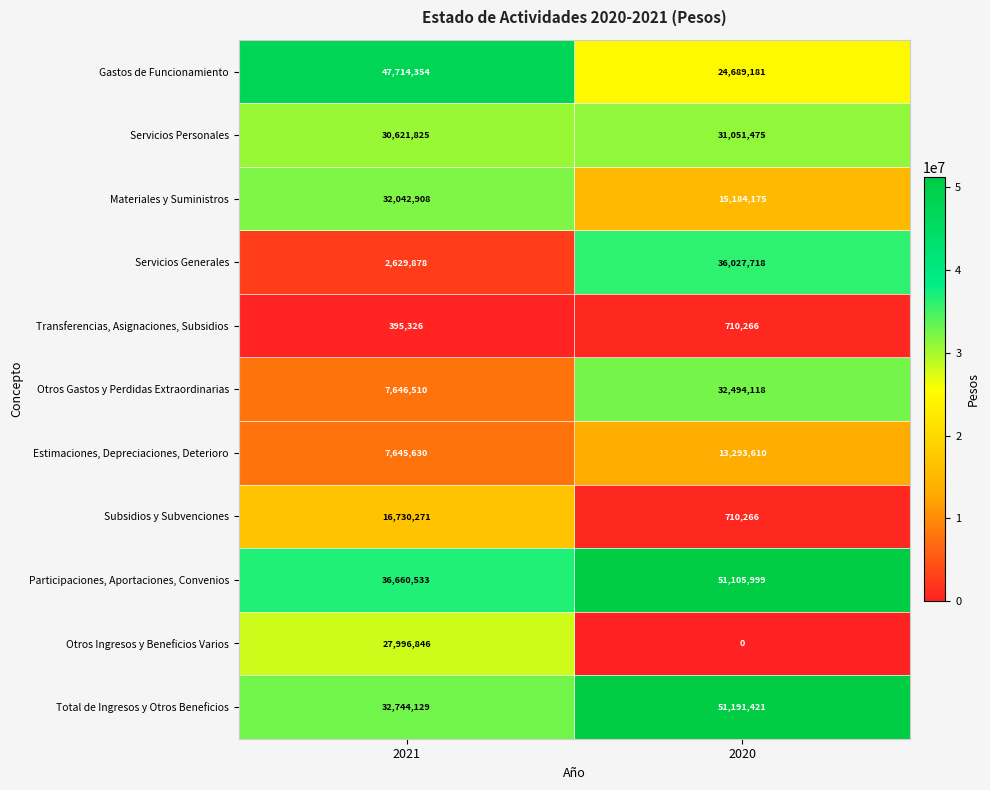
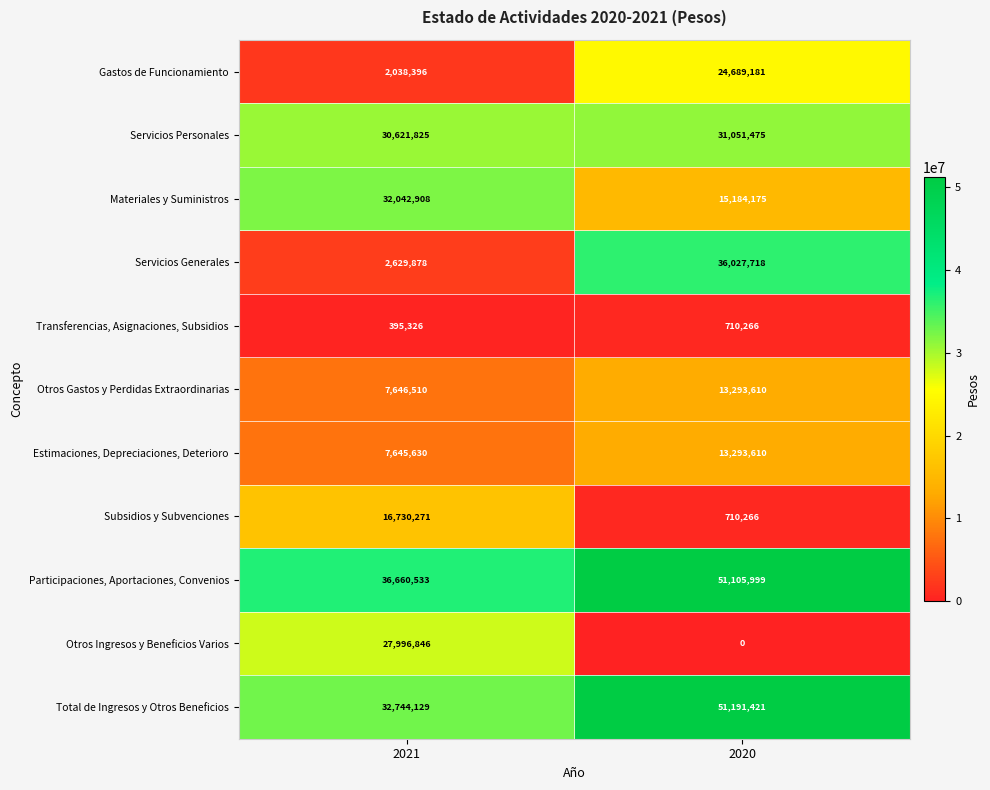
  {
    "Gastos de Funcionamiento": {
-     "2021": "47,714,354",
+     "2021": "2,038,396",
      "2020": "24,689,181"
    },
    "Servicios Personales": {
      "2021": "30,621,825",
      "2020": "31,051,475"
    },
    "Materiales y Suministros": {
      "2021": "32,042,908",
      "2020": "15,184,175"
    },
    "Servicios Generales": {
      "2021": "2,629,878",
      "2020": "36,027,718"
    },
    "Transferencias, Asignaciones, Subsidios": {
      "2021": "395,326",
      "2020": "710,266"
    },
    "Otros Gastos y Perdidas Extraordinarias": {
      "2021": "7,646,510",
-     "2020": "32,494,118"
+     "2020": "13,293,610"
    },
    "Estimaciones, Depreciaciones, Deterioro": {
      "2021": "7,645,630",
      "2020": "13,293,610"
    },
    "Subsidios y Subvenciones": {
      "2021": "16,730,271",
      "2020": "710,266"
    },
    "Participaciones, Aportaciones, Convenios": {
      "2021": "36,660,533",
      "2020": "51,105,999"
    },
    "Otros Ingresos y Beneficios Varios": {
      "2021": "27,996,846",
      "2020": "0"
    },
    "Total de Ingresos y Otros Beneficios": {
      "2021": "32,744,129",
      "2020": "51,191,421"
    }
  }
